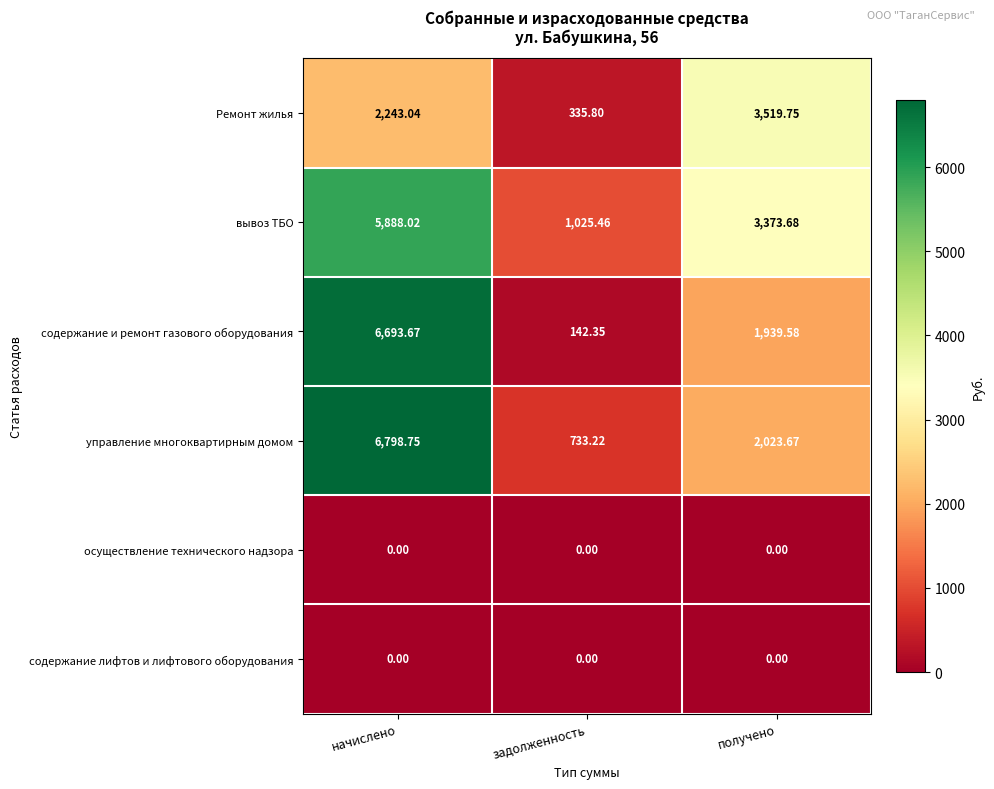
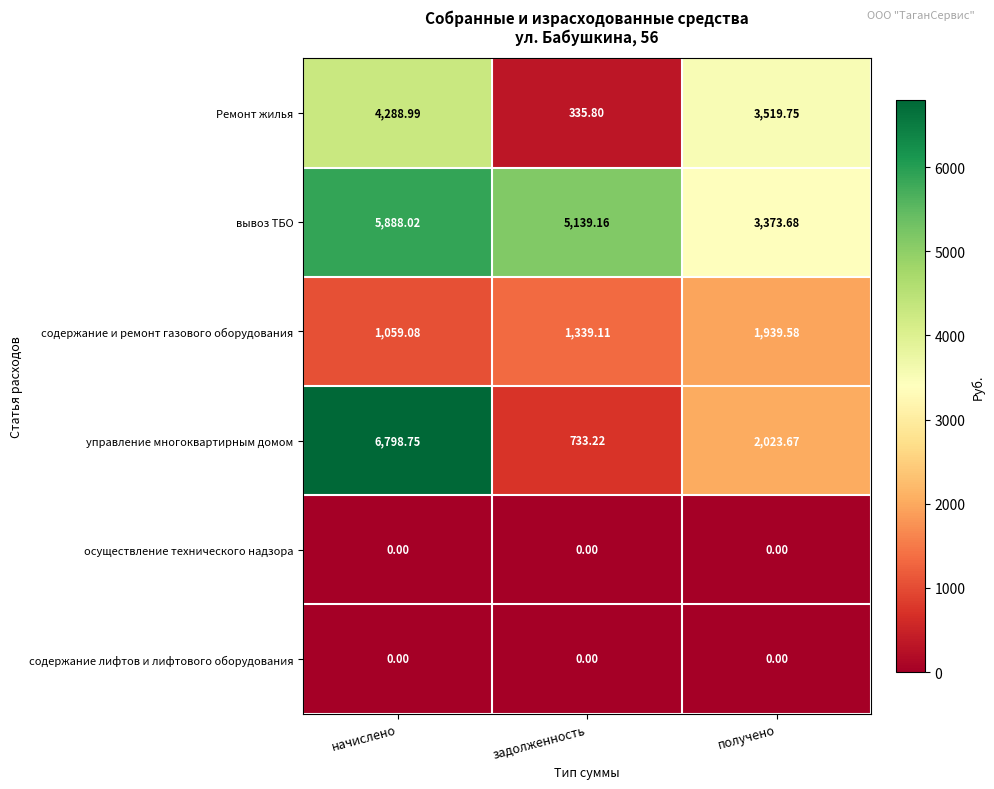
  {
    "Ремонт жилья": {
-     "начислено": "2,243.04",
+     "начислено": "4,288.99",
      "задолженность": "335.80",
      "получено": "3,519.75"
    },
    "вывоз ТБО": {
      "начислено": "5,888.02",
-     "задолженность": "1,025.46",
+     "задолженность": "5,139.16",
      "получено": "3,373.68"
    },
    "содержание и ремонт газового оборудования": {
-     "начислено": "6,693.67",
-     "задолженность": "142.35",
+     "начислено": "1,059.08",
+     "задолженность": "1,339.11",
      "получено": "1,939.58"
    },
    "управление многоквартирным домом": {
      "начислено": "6,798.75",
      "задолженность": "733.22",
      "получено": "2,023.67"
    },
    "осуществление технического надзора": {
      "начислено": "0.00",
      "задолженность": "0.00",
      "получено": "0.00"
    },
    "содержание лифтов и лифтового оборудования": {
      "начислено": "0.00",
      "задолженность": "0.00",
      "получено": "0.00"
    }
  }
